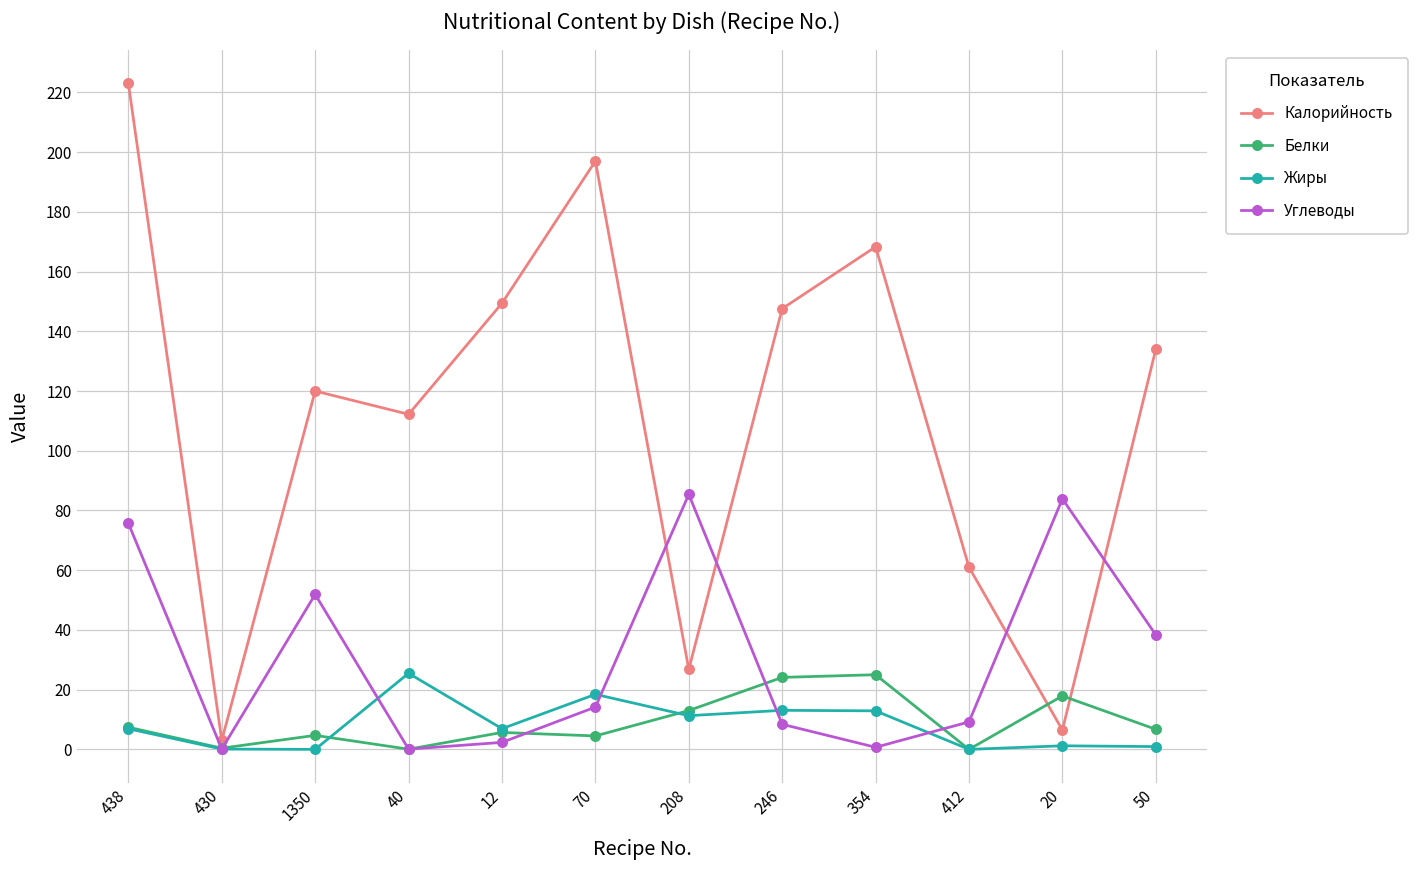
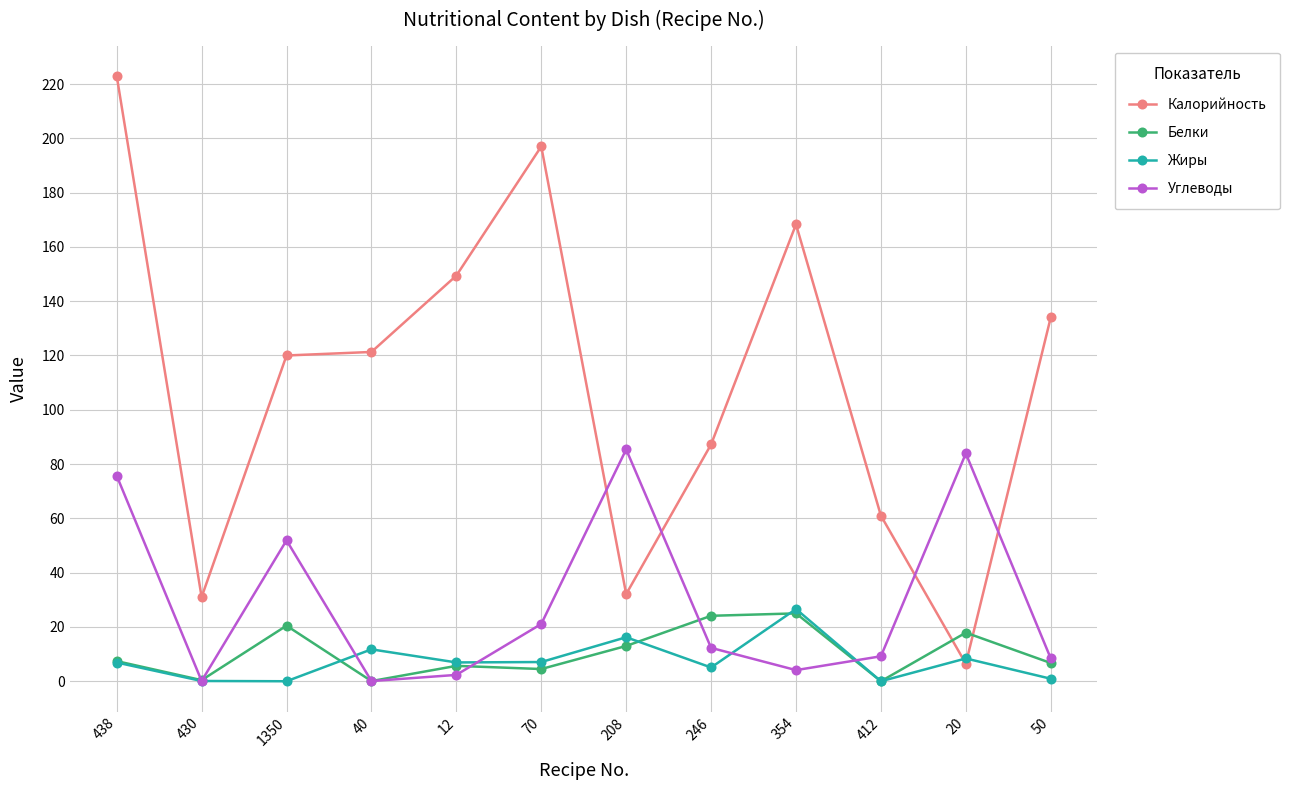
  {
    "Калорийность": {
      "438": 223,
-     "430": 3,
+     "430": 31,
      "1350": 120,
-     "40": 112,
+     "40": 121,
      "12": 149,
      "70": 197,
-     "208": 27,
-     "246": 148,
+     "208": 32,
+     "246": 87,
      "354": 168,
      "412": 61,
      "20": 6,
      "50": 134
    },
    "Белки": {
-     "1350": 5,
+     "1350": 20,
      "12": 6,
      "70": 5,
      "208": 13,
      "246": 24,
      "354": 25,
      "20": 18,
      "50": 7
    },
    "Жиры": {
      "1350": 0,
-     "40": 25,
+     "40": 12,
      "12": 7,
-     "70": 18,
-     "208": 11,
-     "246": 13,
-     "354": 13,
-     "20": 1,
+     "70": 7,
+     "208": 16,
+     "246": 5,
+     "354": 27,
+     "20": 8,
      "50": 1
    },
    "Углеводы": {
      "438": 76,
      "1350": 52,
      "12": 2,
-     "70": 14,
+     "70": 21,
      "208": 85,
-     "246": 8,
-     "354": 1,
+     "246": 12,
+     "354": 4,
      "412": 9,
      "20": 84,
-     "50": 38
+     "50": 8
    }
  }
